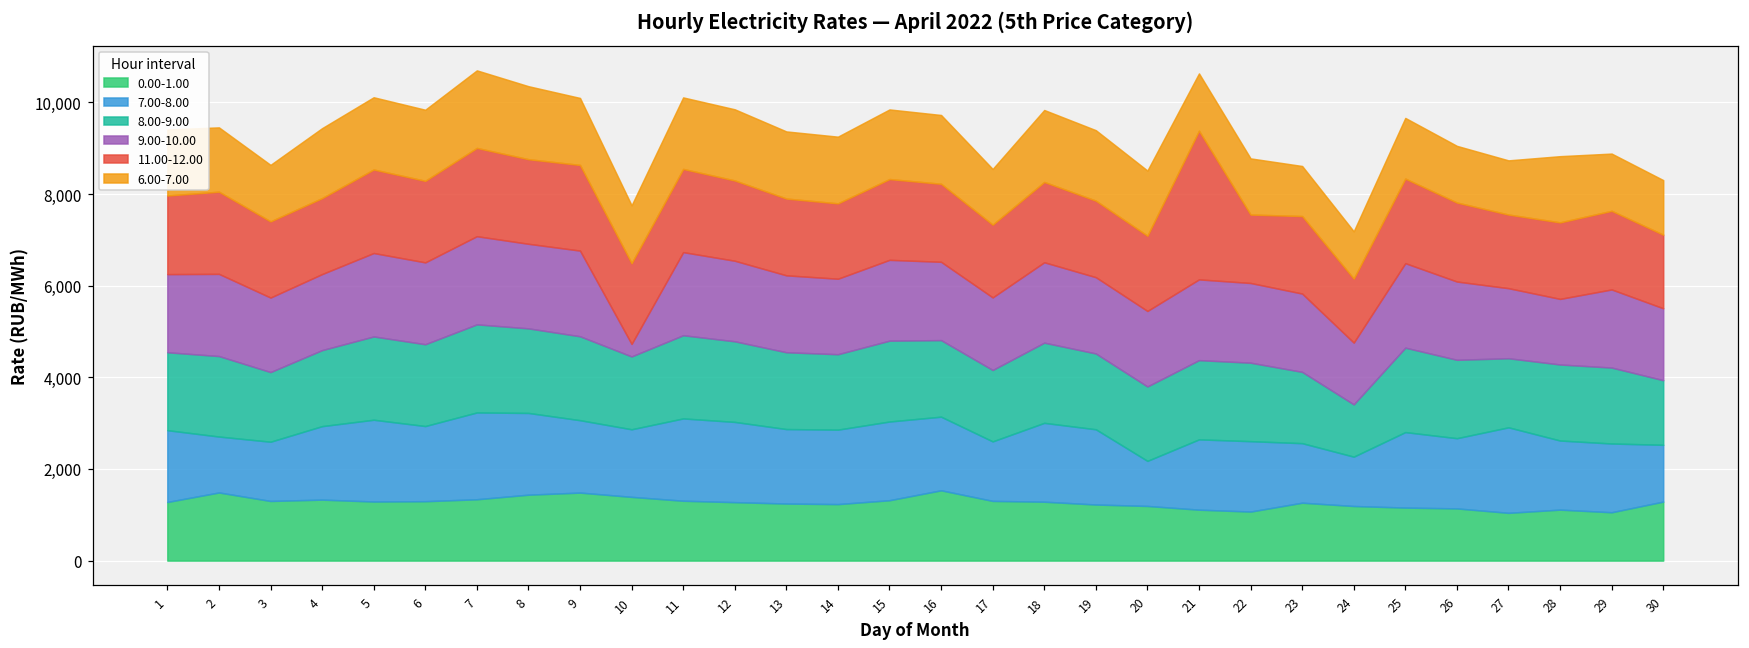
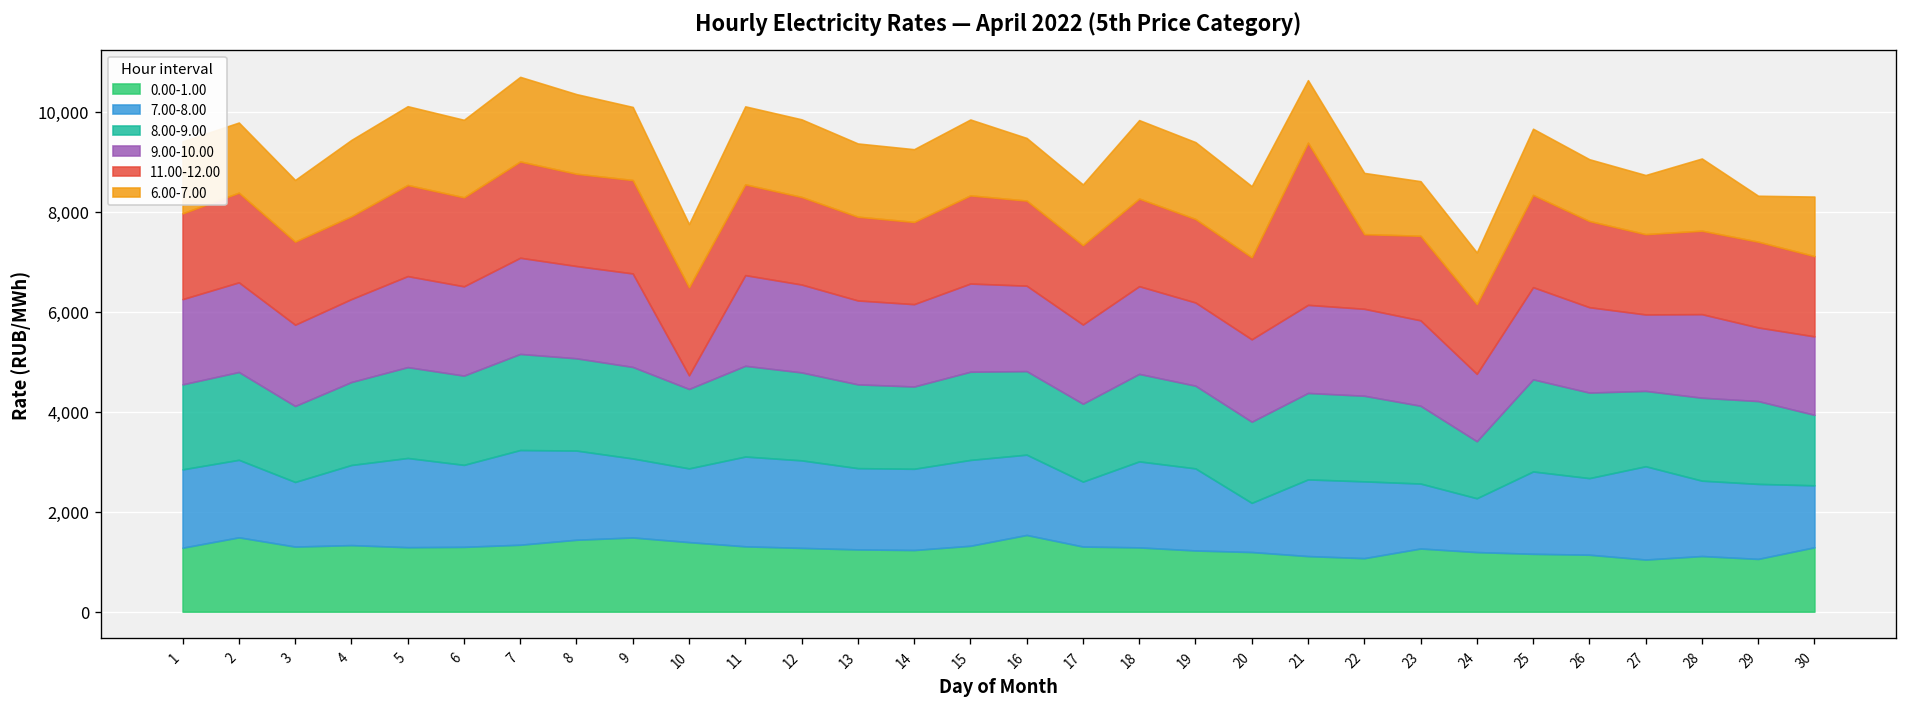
  {
    "7.00-8.00": {
      "1": "1,600",
-     "2": "1,200",
+     "2": "1,600",
      "3": "1,300",
      "4": "1,600",
      "5": "1,800",
      "6": "1,600",
      "7": "1,900",
      "8": "1,800",
      "9": "1,600",
      "10": "1,500",
      "11": "1,800",
      "12": "1,800",
      "13": "1,600",
      "14": "1,600",
      "15": "1,700",
      "16": "1,600",
      "17": "1,300",
      "18": "1,700",
      "19": "1,600",
      "20": "1,000",
      "21": "1,500",
      "22": "1,500",
      "23": "1,300",
      "24": "1,100",
      "25": "1,600",
      "26": "1,500",
      "27": "1,900",
      "28": "1,500",
      "29": "1,500",
      "30": "1,200"
    },
    "9.00-10.00": {
      "1": "1,700",
      "2": "1,800",
      "3": "1,600",
      "4": "1,700",
      "5": "1,800",
      "6": "1,800",
      "7": "1,900",
      "8": "1,800",
      "9": "1,900",
      "10": "300",
      "11": "1,800",
      "12": "1,800",
      "13": "1,700",
      "14": "1,600",
      "15": "1,800",
      "16": "1,700",
      "17": "1,600",
      "18": "1,800",
      "19": "1,700",
      "20": "1,600",
      "21": "1,800",
      "22": "1,700",
      "23": "1,700",
      "24": "1,300",
      "25": "1,800",
      "26": "1,700",
      "27": "1,500",
-     "28": "1,400",
-     "29": "1,700",
+     "28": "1,700",
+     "29": "1,500",
      "30": "1,600"
    },
    "11.00-12.00": {
      "1": "1,700",
      "2": "1,800",
      "3": "1,700",
      "4": "1,700",
      "5": "1,800",
      "6": "1,800",
      "7": "1,900",
      "8": "1,800",
      "9": "1,900",
      "10": "1,800",
      "11": "1,800",
      "12": "1,800",
      "13": "1,700",
      "14": "1,600",
      "15": "1,800",
      "16": "1,700",
      "17": "1,600",
      "18": "1,800",
      "19": "1,700",
      "20": "1,600",
      "21": "3,200",
      "22": "1,500",
      "23": "1,700",
      "24": "1,400",
      "25": "1,800",
      "26": "1,700",
      "27": "1,600",
      "28": "1,700",
      "29": "1,700",
      "30": "1,600"
    },
    "6.00-7.00": {
      "2": "1,400",
      "3": "1,200",
      "4": "1,500",
      "5": "1,600",
      "6": "1,600",
      "7": "1,700",
      "8": "1,600",
      "9": "1,500",
      "10": "1,300",
      "11": "1,600",
      "12": "1,600",
      "13": "1,500",
      "14": "1,500",
      "15": "1,500",
-     "16": "1,500",
+     "16": "1,300",
      "17": "1,200",
      "18": "1,600",
      "19": "1,500",
      "20": "1,400",
      "21": "1,300",
      "22": "1,200",
      "23": "1,100",
      "24": "1,000",
      "25": "1,300",
      "26": "1,200",
      "27": "1,200",
      "28": "1,400",
-     "29": "1,200",
+     "29": "900",
      "30": "1,200"
    }
  }
